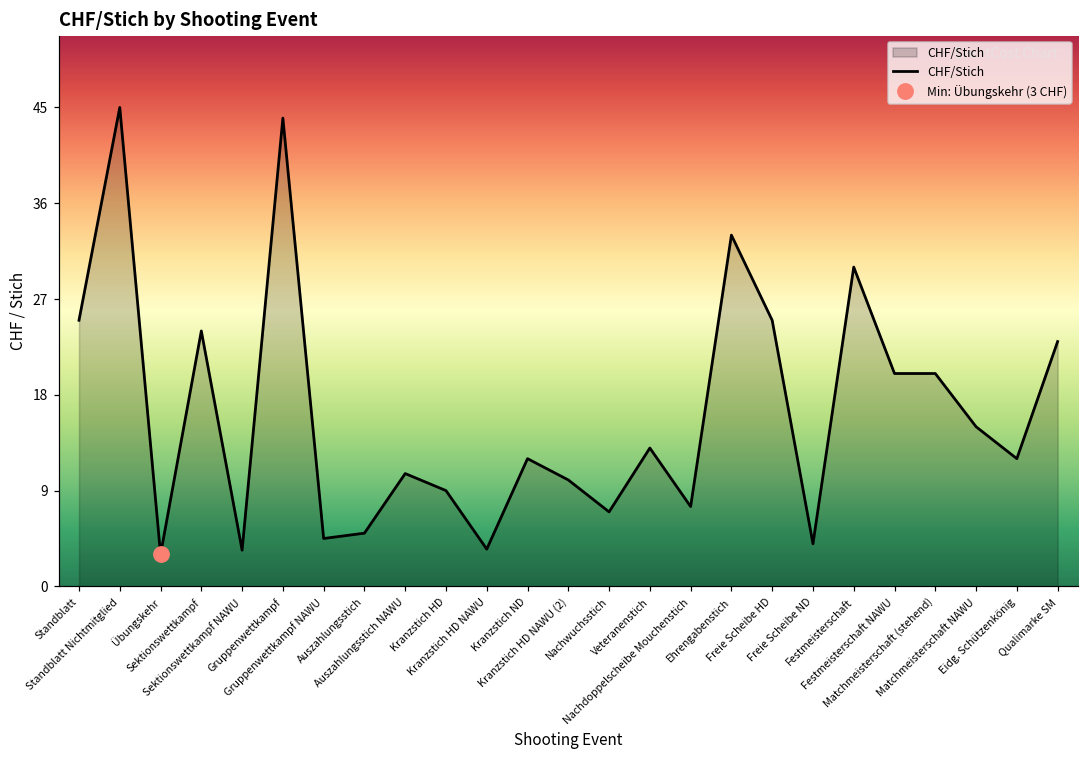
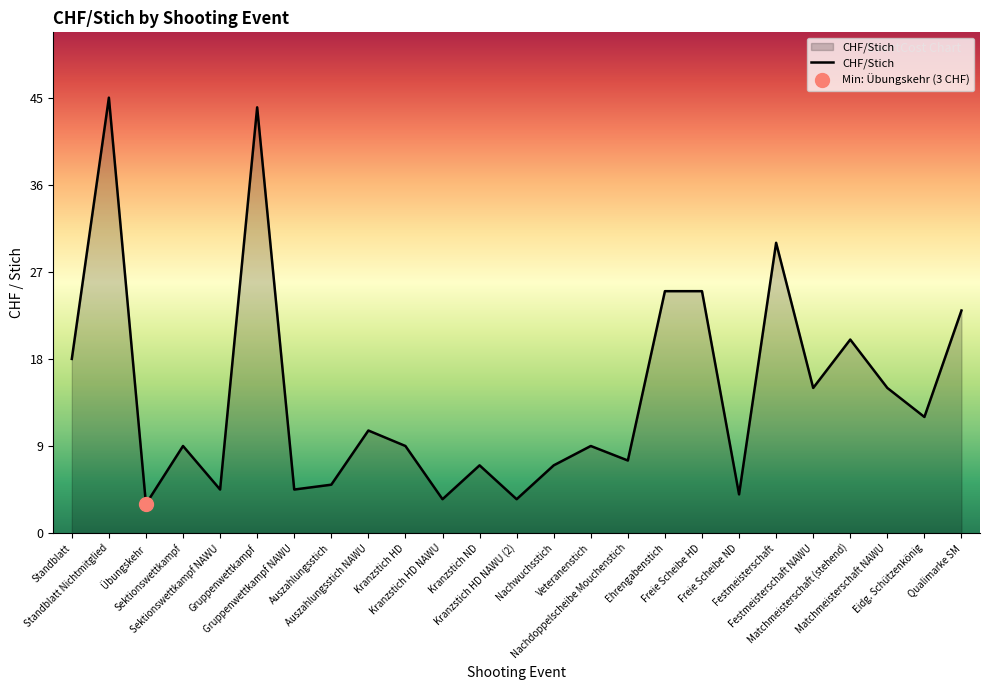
  {
    "CHF/Stich": {
-     "Standblatt": 25,
+     "Standblatt": 18,
      "Standblatt Nichtmitglied": 45,
-     "Sektionswettkampf": 24,
-     "Sektionswettkampf NAWU": 3,
+     "Sektionswettkampf": 9,
+     "Sektionswettkampf NAWU": 5,
      "Gruppenwettkampf": 44,
      "Gruppenwettkampf NAWU": 5,
      "Auszahlungsstich": 5,
      "Auszahlungsstich NAWU": 11,
      "Kranzstich HD": 9,
      "Kranzstich HD NAWU": 4,
-     "Kranzstich ND": 12,
-     "Kranzstich HD NAWU (2)": 10,
+     "Kranzstich ND": 7,
+     "Kranzstich HD NAWU (2)": 4,
      "Nachwuchsstich": 7,
-     "Veteranenstich": 13,
+     "Veteranenstich": 9,
      "Nachdoppelscheibe Mouchenstich": 8,
-     "Ehrengabenstich": 33,
+     "Ehrengabenstich": 25,
      "Freie Scheibe HD": 25,
      "Freie Scheibe ND": 4,
      "Festmeisterschaft": 30,
-     "Festmeisterschaft NAWU": 20,
+     "Festmeisterschaft NAWU": 15,
      "Matchmeisterschaft (stehend)": 20,
      "Matchmeisterschaft NAWU": 15,
      "Eidg. Schützenkönig": 12,
      "Qualimarke SM": 23
    }
  }
